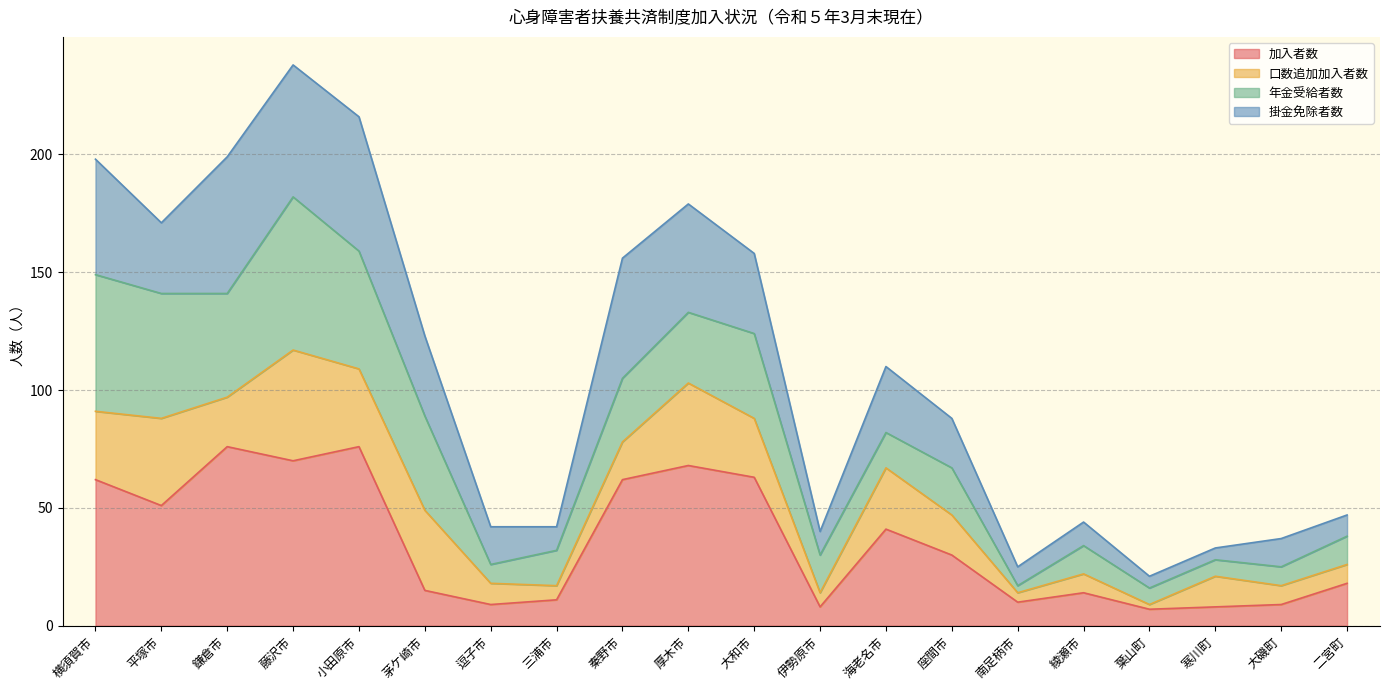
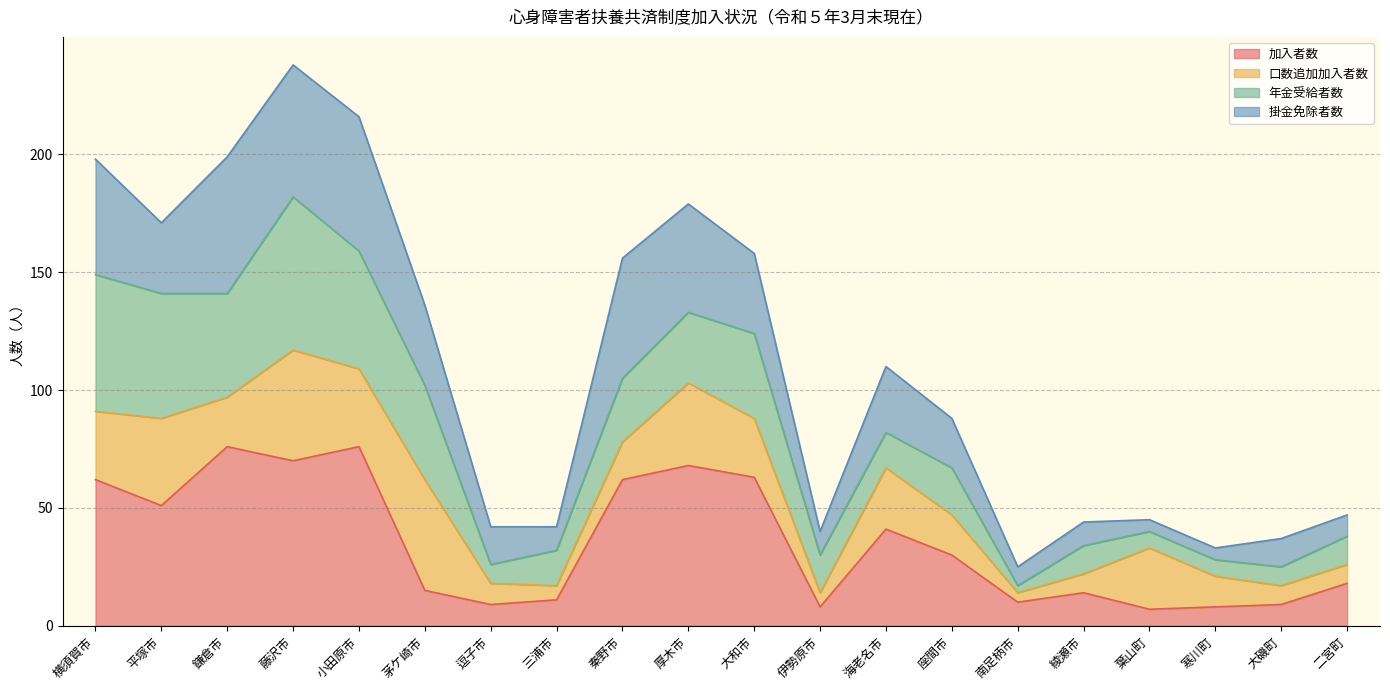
  {
    "加入者数": {
      "横須賀市": 62,
      "平塚市": 51,
      "鎌倉市": 76,
      "藤沢市": 70,
      "小田原市": 76,
      "茅ケ崎市": 15,
      "逗子市": 9,
      "三浦市": 11,
      "秦野市": 62,
      "厚木市": 68,
      "大和市": 63,
      "伊勢原市": 8,
      "海老名市": 41,
      "座間市": 30,
      "南足柄市": 10,
      "綾瀬市": 14,
      "葉山町": 7,
      "寒川町": 8,
      "大磯町": 9,
      "二宮町": 18
    },
    "口数追加加入者数": {
      "横須賀市": 29,
      "平塚市": 37,
      "鎌倉市": 21,
      "藤沢市": 47,
      "小田原市": 33,
-     "茅ケ崎市": 34,
+     "茅ケ崎市": 47,
      "逗子市": 9,
      "三浦市": 6,
      "秦野市": 16,
      "厚木市": 35,
      "大和市": 25,
      "伊勢原市": 6,
      "海老名市": 26,
      "座間市": 17,
      "南足柄市": 4,
      "綾瀬市": 8,
-     "葉山町": 2,
+     "葉山町": 26,
      "寒川町": 13,
      "大磯町": 8,
      "二宮町": 8
    }
  }
